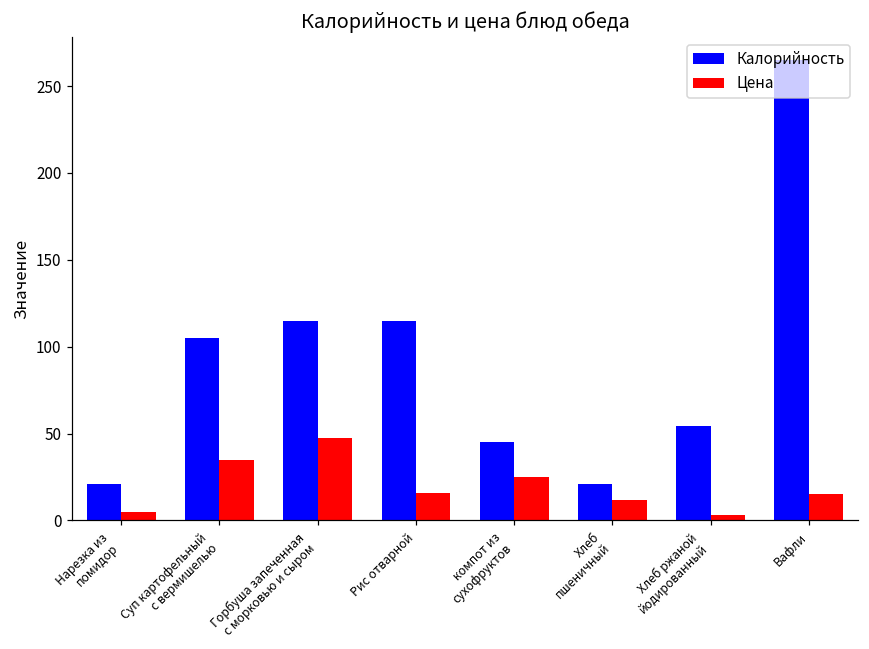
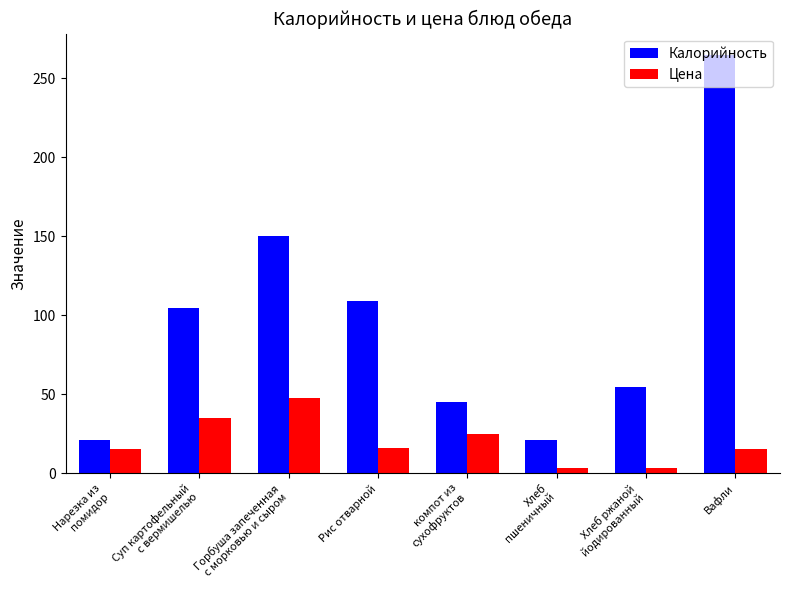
  {
    "Калорийность": {
      "Нарезка из помидор": 21,
      "Суп картофельный с вермишелью": 105,
-     "Горбуша запеченная с морковью и сыром": 115,
-     "Рис отварной": 115,
+     "Горбуша запеченная с морковью и сыром": 150,
+     "Рис отварной": 109,
      "компот из сухофруктов": 45,
      "Хлеб пшеничный": 21,
      "Хлеб ржаной йодированный": 54
    },
    "Цена": {
-     "Нарезка из помидор": 5,
+     "Нарезка из помидор": 15,
      "Суп картофельный с вермишелью": 35,
      "Горбуша запеченная с морковью и сыром": 47,
      "Рис отварной": 16,
      "компот из сухофруктов": 25,
-     "Хлеб пшеничный": 12,
+     "Хлеб пшеничный": 3,
      "Хлеб ржаной йодированный": 3,
      "Вафли": 15
    }
  }
